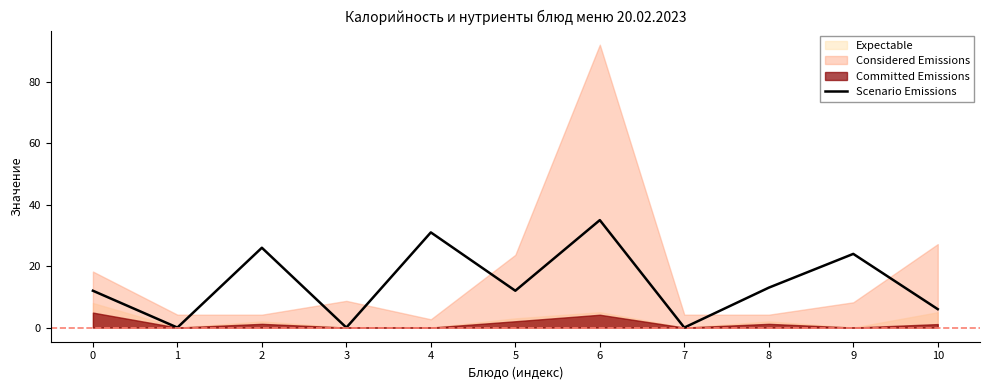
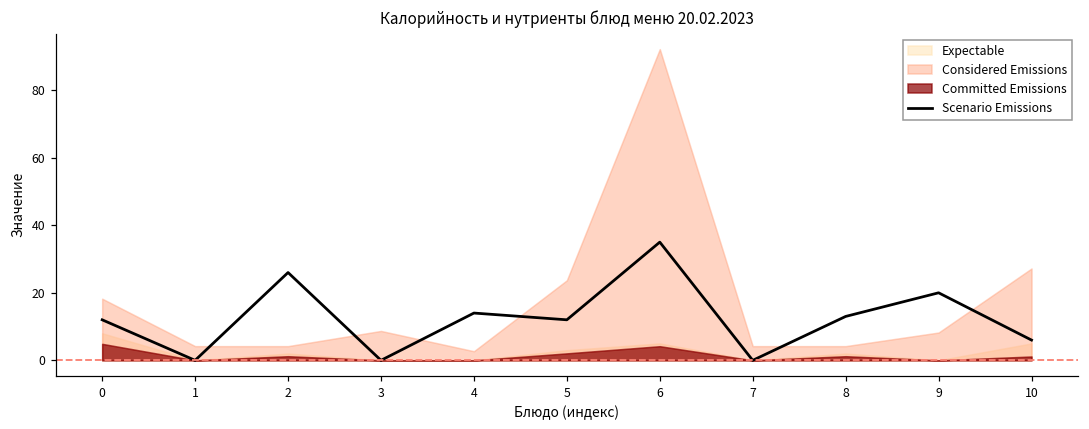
  {
    "Scenario Emissions": {
      "0": 12,
      "2": 26,
-     "4": 31,
+     "4": 14,
      "5": 12,
      "6": 35,
      "8": 13,
-     "9": 24,
+     "9": 20,
      "10": 6
    },
    "Committed Emissions": {
      "0": 5,
      "5": 2,
      "10": 1
    }
  }
